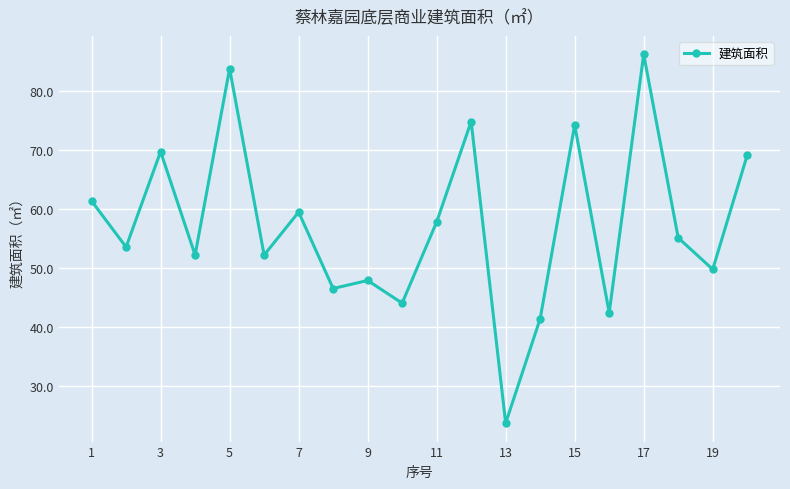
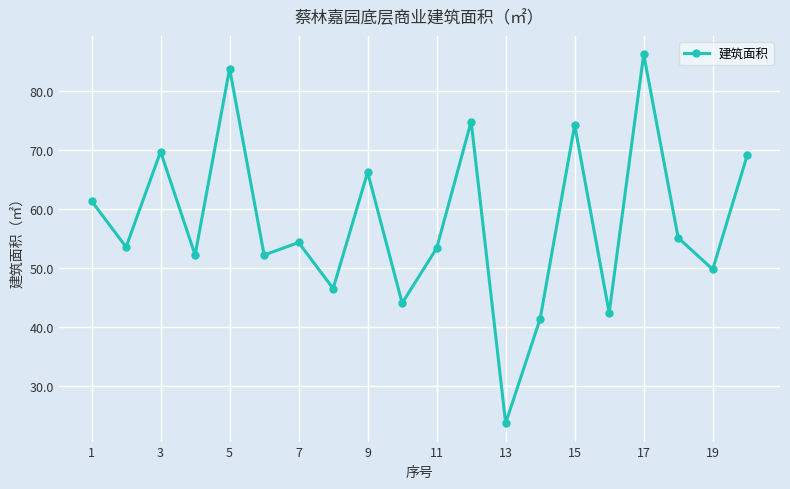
  {
    "1": 61,
    "3": 70,
    "5": 84,
-   "7": 60,
-   "9": 48,
-   "11": 58,
+   "7": 54,
+   "9": 66,
+   "11": 53,
    "13": 24,
    "15": 74,
    "17": 86,
    "19": 50
  }
